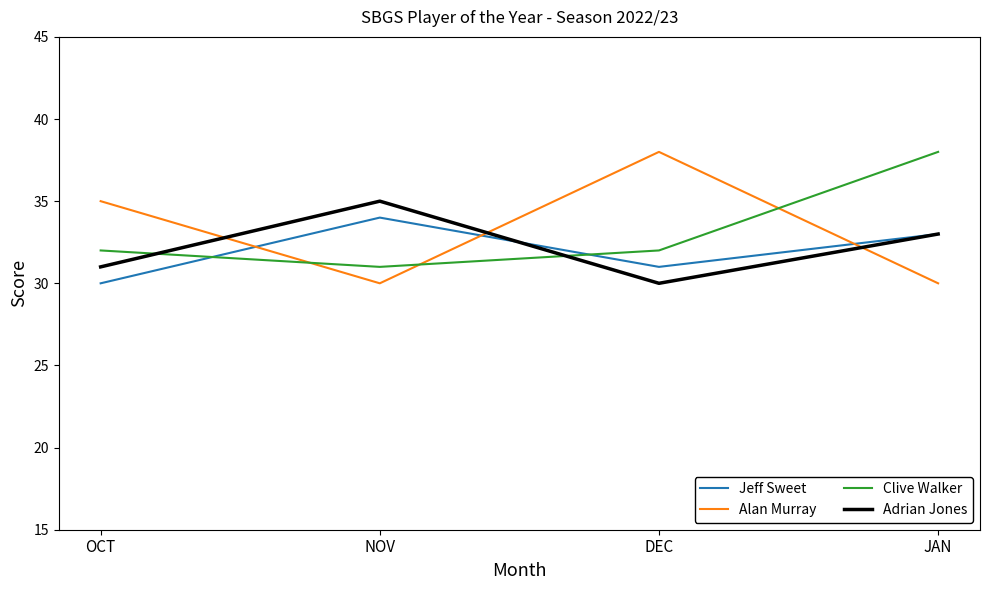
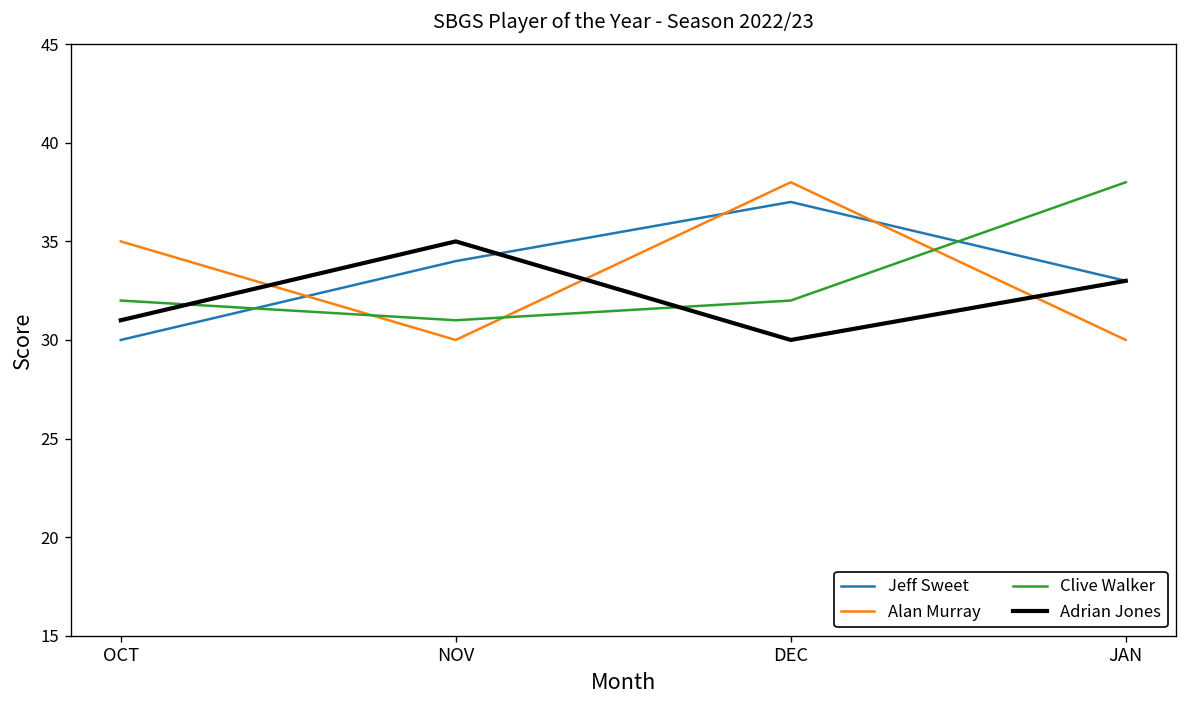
  {
    "Jeff Sweet": {
      "OCT": 30,
      "NOV": 34,
-     "DEC": 31
+     "DEC": 37
    },
    "Alan Murray": {
      "OCT": 35,
      "NOV": 30,
      "DEC": 38,
      "JAN": 30
    },
    "Clive Walker": {
      "OCT": 32,
      "NOV": 31,
      "DEC": 32,
      "JAN": 38
    },
    "Adrian Jones": {
      "OCT": 31,
      "NOV": 35,
      "DEC": 30
    }
  }
